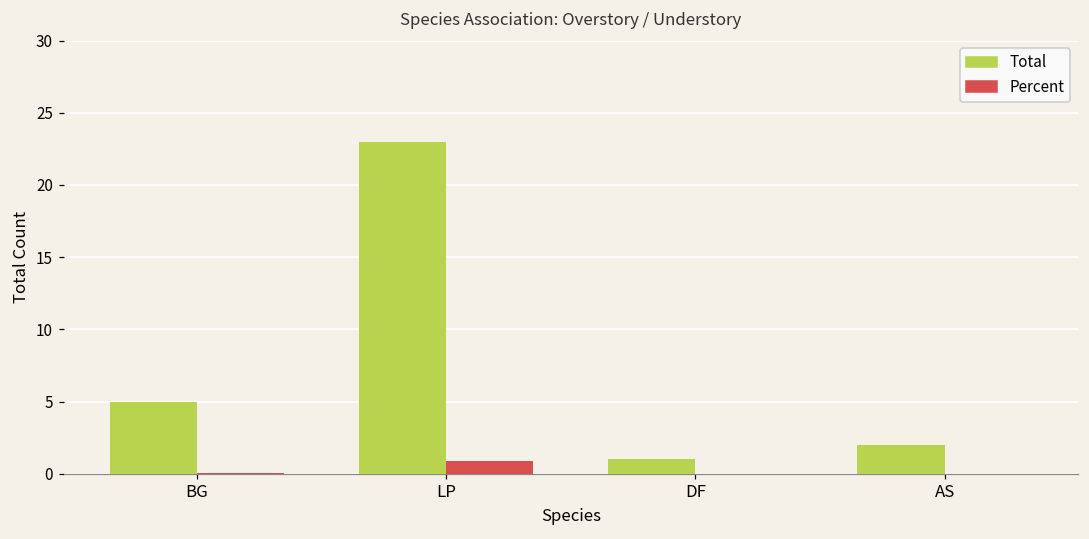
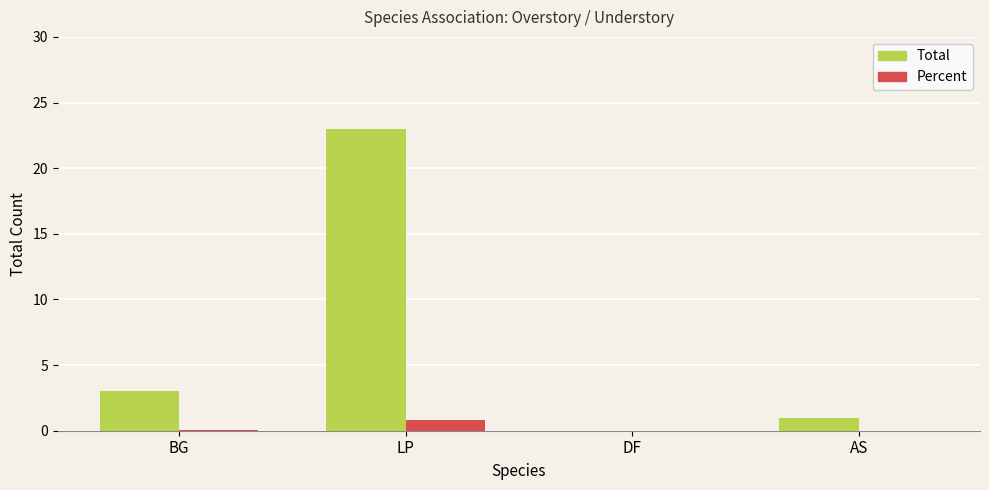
  {
    "Total": {
-     "BG": 5,
+     "BG": 3,
      "LP": 23,
-     "DF": 1,
-     "AS": 2
+     "DF": 0,
+     "AS": 1
    },
    "Percent": {
      "LP": 1,
      "DF": 0
    }
  }
